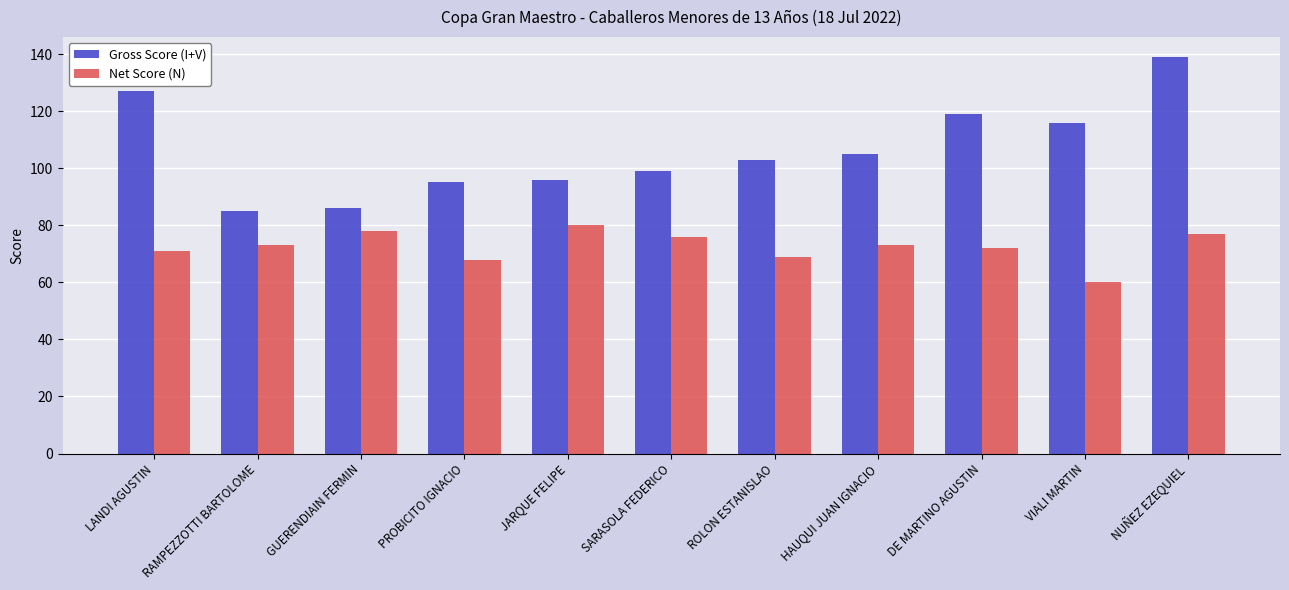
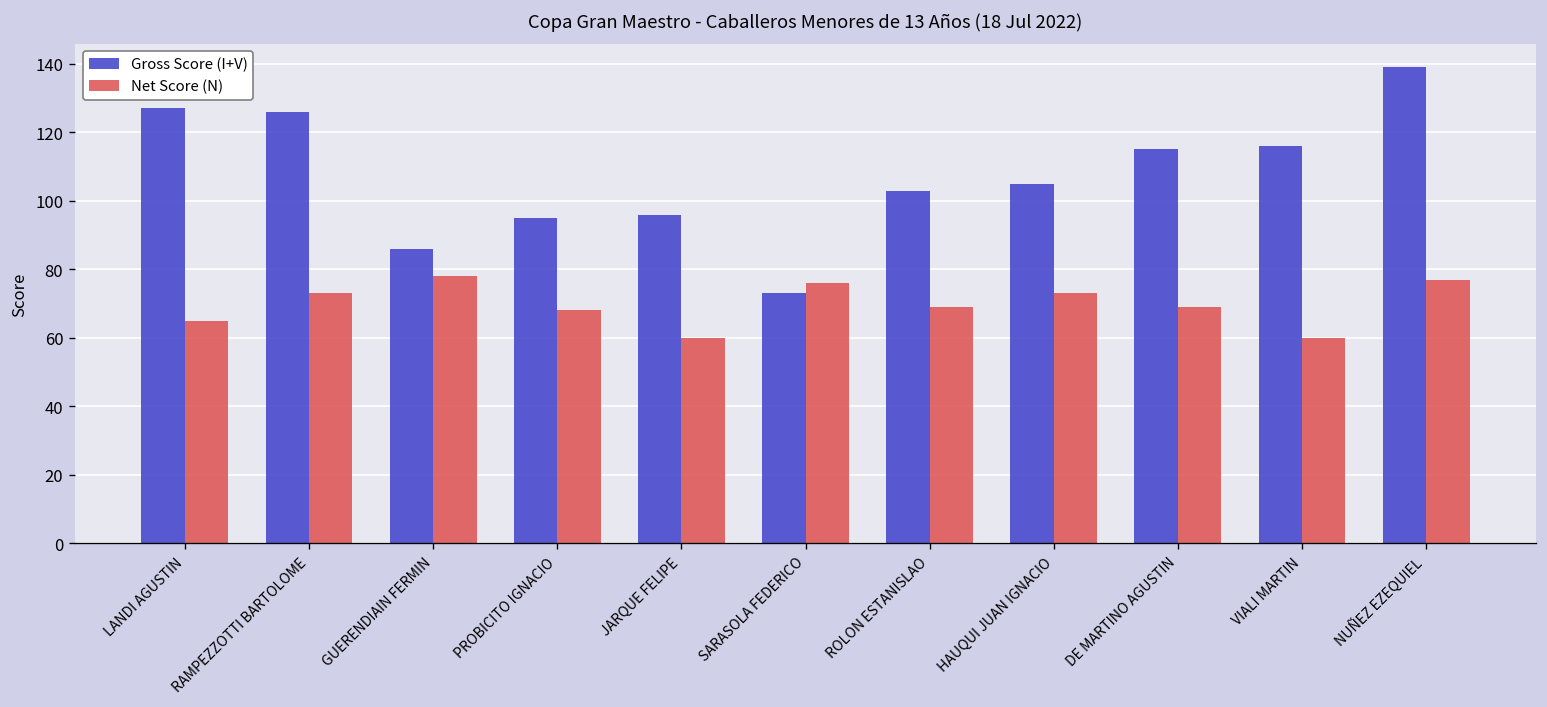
  {
    "Gross Score (I+V)": {
      "LANDI AGUSTIN": 127,
-     "RAMPEZZOTTI BARTOLOME": 85,
+     "RAMPEZZOTTI BARTOLOME": 126,
      "GUERENDIAIN FERMIN": 86,
      "PROBICITO IGNACIO": 95,
      "JARQUE FELIPE": 96,
-     "SARASOLA FEDERICO": 99,
+     "SARASOLA FEDERICO": 73,
      "ROLON ESTANISLAO": 103,
      "HAUQUI JUAN IGNACIO": 105,
-     "DE MARTINO AGUSTIN": 119,
+     "DE MARTINO AGUSTIN": 115,
      "VIALI MARTIN": 116,
      "NUÑEZ EZEQUIEL": 139
    },
    "Net Score (N)": {
-     "LANDI AGUSTIN": 71,
+     "LANDI AGUSTIN": 65,
      "RAMPEZZOTTI BARTOLOME": 73,
      "GUERENDIAIN FERMIN": 78,
      "PROBICITO IGNACIO": 68,
-     "JARQUE FELIPE": 80,
+     "JARQUE FELIPE": 60,
      "SARASOLA FEDERICO": 76,
      "ROLON ESTANISLAO": 69,
      "HAUQUI JUAN IGNACIO": 73,
-     "DE MARTINO AGUSTIN": 72,
+     "DE MARTINO AGUSTIN": 69,
      "VIALI MARTIN": 60,
      "NUÑEZ EZEQUIEL": 77
    }
  }
